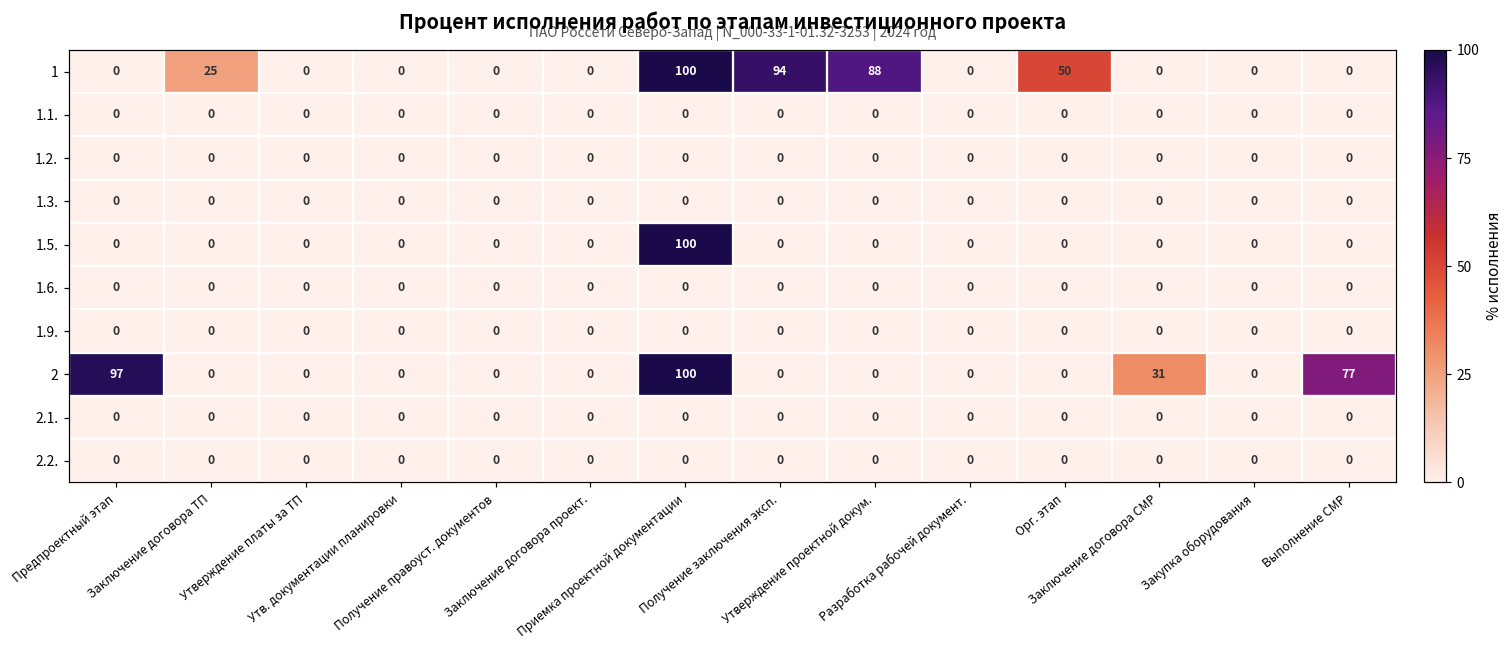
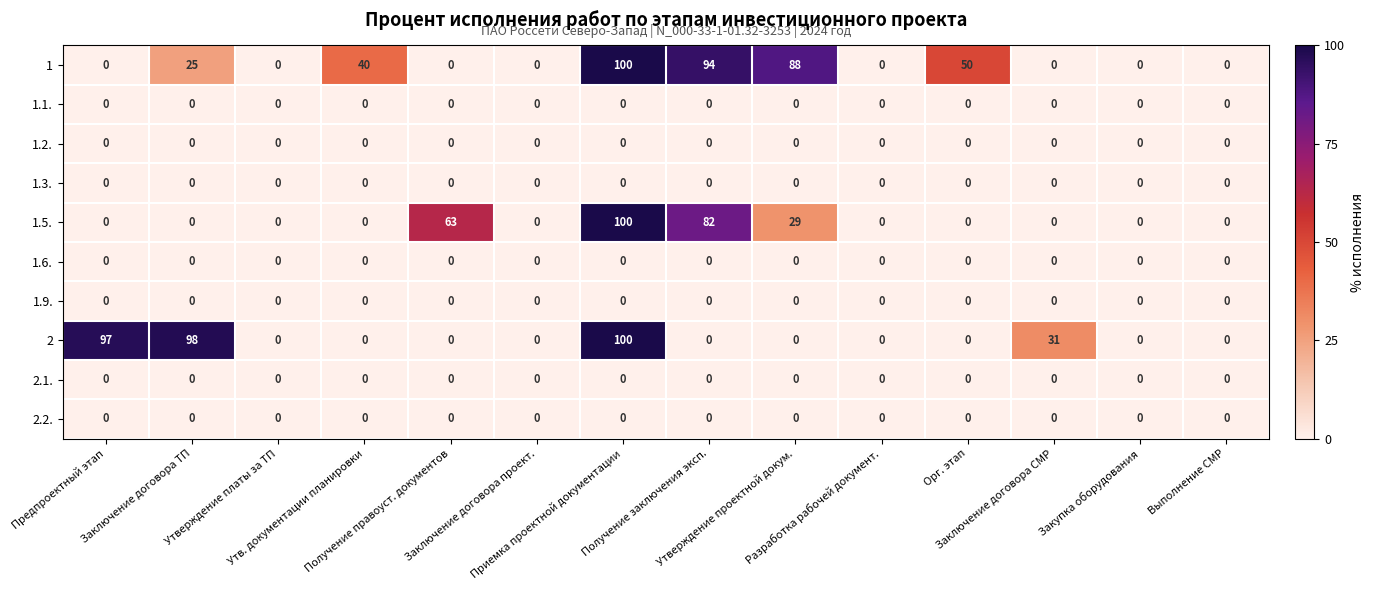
  {
    "1": {
      "Предпроектный этап": 0,
      "Заключение договора ТП": 25,
      "Утверждение платы за ТП": 0,
-     "Утв. документации планировки": 0,
+     "Утв. документации планировки": 40,
      "Получение правоуст. документов": 0,
      "Заключение договора проект.": 0,
      "Приемка проектной документации": 100,
      "Получение заключения эксп.": 94,
      "Утверждение проектной докум.": 88,
      "Разработка рабочей документ.": 0,
      "Орг. этап": 50,
      "Заключение договора СМР": 0,
      "Закупка оборудования": 0,
      "Выполнение СМР": 0
    },
    "1.1.": {
      "Предпроектный этап": 0,
      "Заключение договора ТП": 0,
      "Утверждение платы за ТП": 0,
      "Утв. документации планировки": 0,
      "Получение правоуст. документов": 0,
      "Заключение договора проект.": 0,
      "Приемка проектной документации": 0,
      "Получение заключения эксп.": 0,
      "Утверждение проектной докум.": 0,
      "Разработка рабочей документ.": 0,
      "Орг. этап": 0,
      "Заключение договора СМР": 0,
      "Закупка оборудования": 0,
      "Выполнение СМР": 0
    },
    "1.2.": {
      "Предпроектный этап": 0,
      "Заключение договора ТП": 0,
      "Утверждение платы за ТП": 0,
      "Утв. документации планировки": 0,
      "Получение правоуст. документов": 0,
      "Заключение договора проект.": 0,
      "Приемка проектной документации": 0,
      "Получение заключения эксп.": 0,
      "Утверждение проектной докум.": 0,
      "Разработка рабочей документ.": 0,
      "Орг. этап": 0,
      "Заключение договора СМР": 0,
      "Закупка оборудования": 0,
      "Выполнение СМР": 0
    },
    "1.3.": {
      "Предпроектный этап": 0,
      "Заключение договора ТП": 0,
      "Утверждение платы за ТП": 0,
      "Утв. документации планировки": 0,
      "Получение правоуст. документов": 0,
      "Заключение договора проект.": 0,
      "Приемка проектной документации": 0,
      "Получение заключения эксп.": 0,
      "Утверждение проектной докум.": 0,
      "Разработка рабочей документ.": 0,
      "Орг. этап": 0,
      "Заключение договора СМР": 0,
      "Закупка оборудования": 0,
      "Выполнение СМР": 0
    },
    "1.5.": {
      "Предпроектный этап": 0,
      "Заключение договора ТП": 0,
      "Утверждение платы за ТП": 0,
      "Утв. документации планировки": 0,
-     "Получение правоуст. документов": 0,
+     "Получение правоуст. документов": 63,
      "Заключение договора проект.": 0,
      "Приемка проектной документации": 100,
-     "Получение заключения эксп.": 0,
-     "Утверждение проектной докум.": 0,
+     "Получение заключения эксп.": 82,
+     "Утверждение проектной докум.": 29,
      "Разработка рабочей документ.": 0,
      "Орг. этап": 0,
      "Заключение договора СМР": 0,
      "Закупка оборудования": 0,
      "Выполнение СМР": 0
    },
    "1.6.": {
      "Предпроектный этап": 0,
      "Заключение договора ТП": 0,
      "Утверждение платы за ТП": 0,
      "Утв. документации планировки": 0,
      "Получение правоуст. документов": 0,
      "Заключение договора проект.": 0,
      "Приемка проектной документации": 0,
      "Получение заключения эксп.": 0,
      "Утверждение проектной докум.": 0,
      "Разработка рабочей документ.": 0,
      "Орг. этап": 0,
      "Заключение договора СМР": 0,
      "Закупка оборудования": 0,
      "Выполнение СМР": 0
    },
    "1.9.": {
      "Предпроектный этап": 0,
      "Заключение договора ТП": 0,
      "Утверждение платы за ТП": 0,
      "Утв. документации планировки": 0,
      "Получение правоуст. документов": 0,
      "Заключение договора проект.": 0,
      "Приемка проектной документации": 0,
      "Получение заключения эксп.": 0,
      "Утверждение проектной докум.": 0,
      "Разработка рабочей документ.": 0,
      "Орг. этап": 0,
      "Заключение договора СМР": 0,
      "Закупка оборудования": 0,
      "Выполнение СМР": 0
    },
    "2": {
      "Предпроектный этап": 97,
-     "Заключение договора ТП": 0,
+     "Заключение договора ТП": 98,
      "Утверждение платы за ТП": 0,
      "Утв. документации планировки": 0,
      "Получение правоуст. документов": 0,
      "Заключение договора проект.": 0,
      "Приемка проектной документации": 100,
      "Получение заключения эксп.": 0,
      "Утверждение проектной докум.": 0,
      "Разработка рабочей документ.": 0,
      "Орг. этап": 0,
      "Заключение договора СМР": 31,
      "Закупка оборудования": 0,
-     "Выполнение СМР": 77
+     "Выполнение СМР": 0
    },
    "2.1.": {
      "Предпроектный этап": 0,
      "Заключение договора ТП": 0,
      "Утверждение платы за ТП": 0,
      "Утв. документации планировки": 0,
      "Получение правоуст. документов": 0,
      "Заключение договора проект.": 0,
      "Приемка проектной документации": 0,
      "Получение заключения эксп.": 0,
      "Утверждение проектной докум.": 0,
      "Разработка рабочей документ.": 0,
      "Орг. этап": 0,
      "Заключение договора СМР": 0,
      "Закупка оборудования": 0,
      "Выполнение СМР": 0
    },
    "2.2.": {
      "Предпроектный этап": 0,
      "Заключение договора ТП": 0,
      "Утверждение платы за ТП": 0,
      "Утв. документации планировки": 0,
      "Получение правоуст. документов": 0,
      "Заключение договора проект.": 0,
      "Приемка проектной документации": 0,
      "Получение заключения эксп.": 0,
      "Утверждение проектной докум.": 0,
      "Разработка рабочей документ.": 0,
      "Орг. этап": 0,
      "Заключение договора СМР": 0,
      "Закупка оборудования": 0,
      "Выполнение СМР": 0
    }
  }
